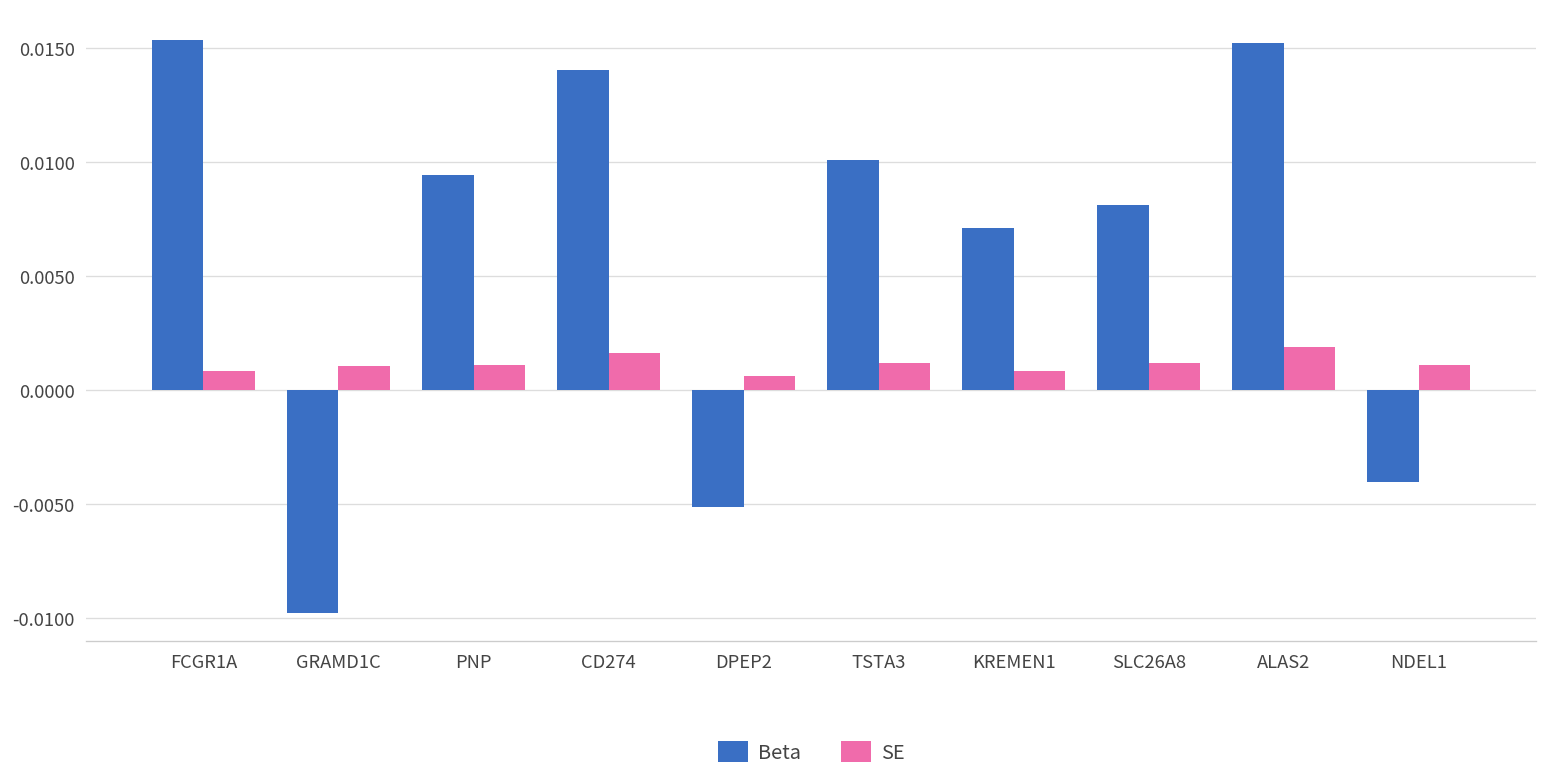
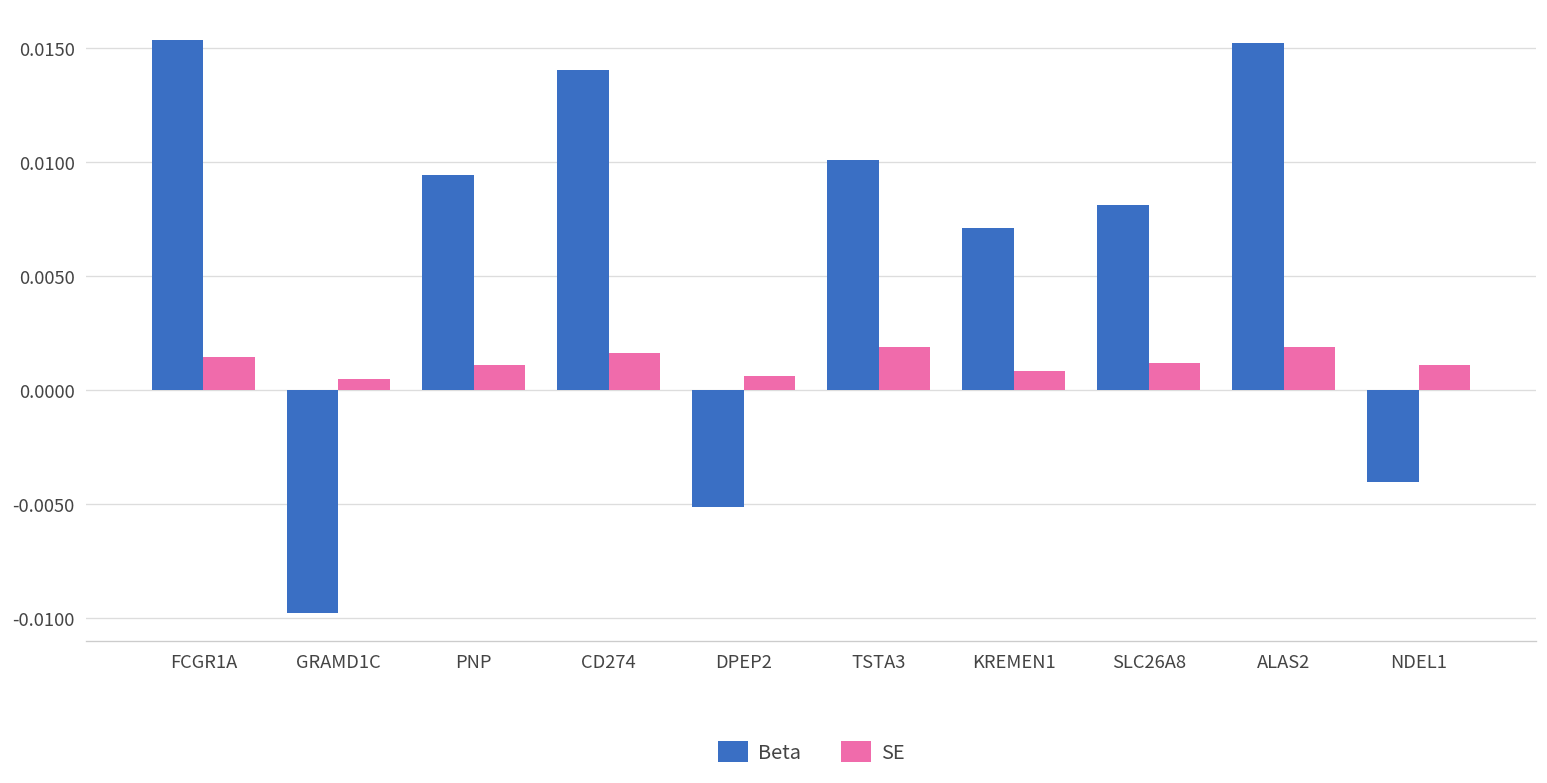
  {
    "Beta": {
      "FCGR1A": 0.0154,
      "GRAMD1C": -0.0098,
      "PNP": 0.0094,
      "CD274": 0.0140,
      "DPEP2": -0.0051,
      "TSTA3": 0.0101,
      "KREMEN1": 0.0071,
      "SLC26A8": 0.0081,
      "ALAS2": 0.0152,
      "NDEL1": -0.0040
    },
    "SE": {
-     "FCGR1A": 0.0008,
-     "GRAMD1C": 0.0011,
+     "FCGR1A": 0.0014,
+     "GRAMD1C": 0.0005,
      "PNP": 0.0011,
      "CD274": 0.0016,
      "DPEP2": 0.0006,
-     "TSTA3": 0.0012,
+     "TSTA3": 0.0019,
      "KREMEN1": 0.0008,
      "SLC26A8": 0.0012,
      "ALAS2": 0.0019,
      "NDEL1": 0.0011
    }
  }
